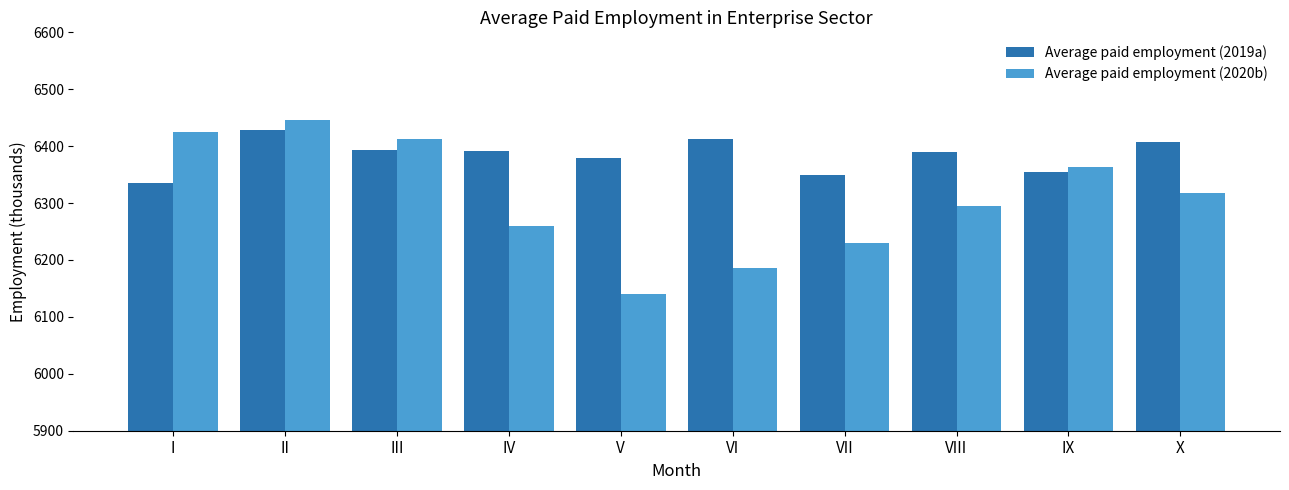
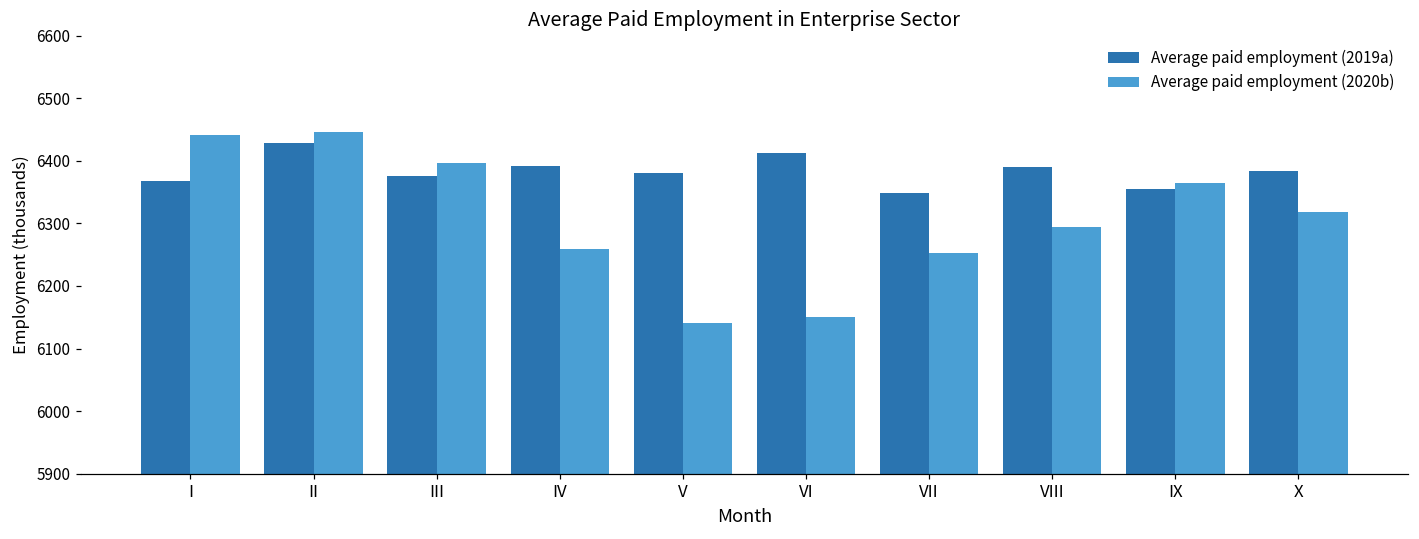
  {
    "Average paid employment (2019a)": {
-     "I": 6340,
+     "I": 6370,
      "II": 6430,
-     "III": 6390,
+     "III": 6380,
      "IV": 6390,
      "V": 6380,
      "VI": 6410,
      "VII": 6350,
      "VIII": 6390,
      "IX": 6360,
-     "X": 6410
+     "X": 6380
    },
    "Average paid employment (2020b)": {
-     "I": 6420,
+     "I": 6440,
      "II": 6450,
-     "III": 6410,
+     "III": 6400,
      "IV": 6260,
      "V": 6140,
-     "VI": 6190,
-     "VII": 6230,
+     "VI": 6150,
+     "VII": 6250,
      "VIII": 6300,
      "IX": 6360,
      "X": 6320
    }
  }
